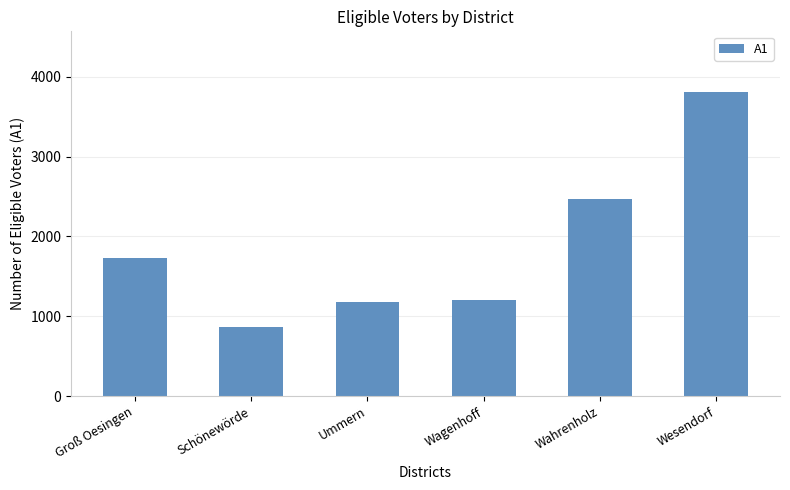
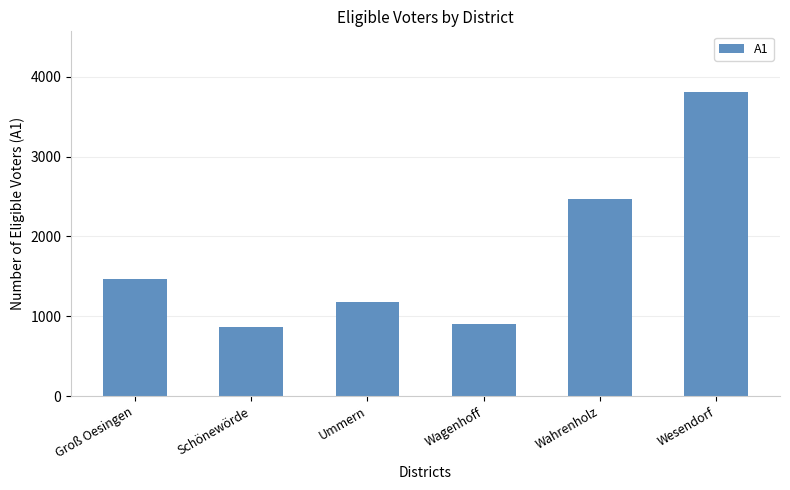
  {
-   "Groß Oesingen": 1700,
+   "Groß Oesingen": 1500,
    "Schönewörde": 900,
    "Ummern": 1200,
-   "Wagenhoff": 1200,
+   "Wagenhoff": 900,
    "Wahrenholz": 2500,
    "Wesendorf": 3800
  }
